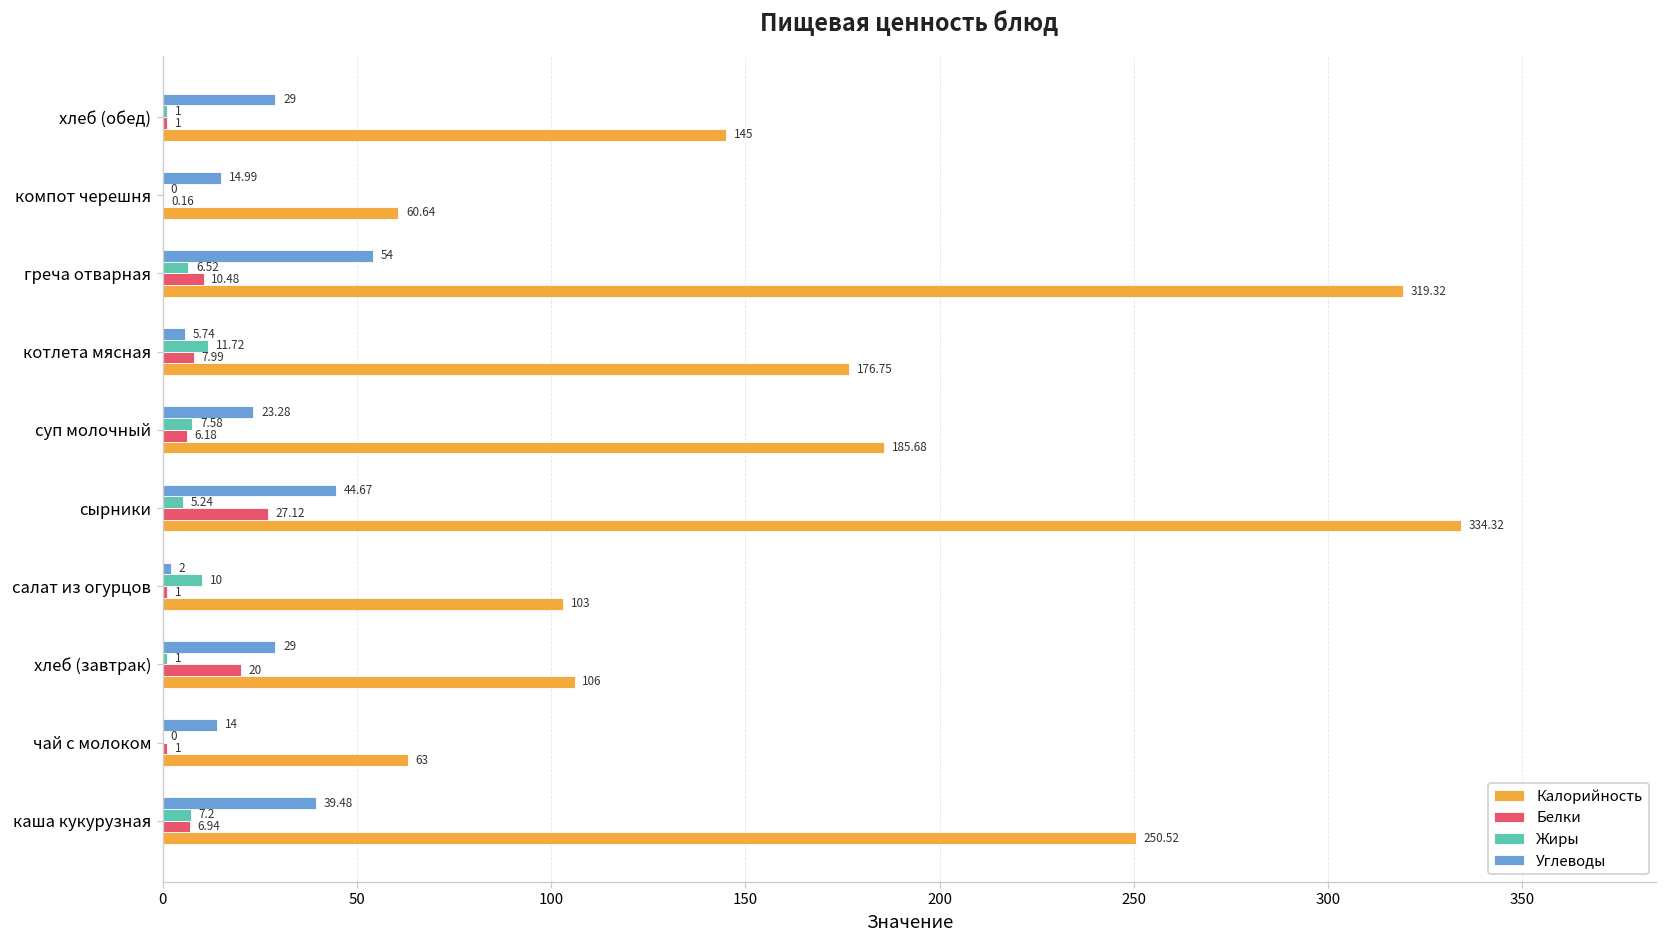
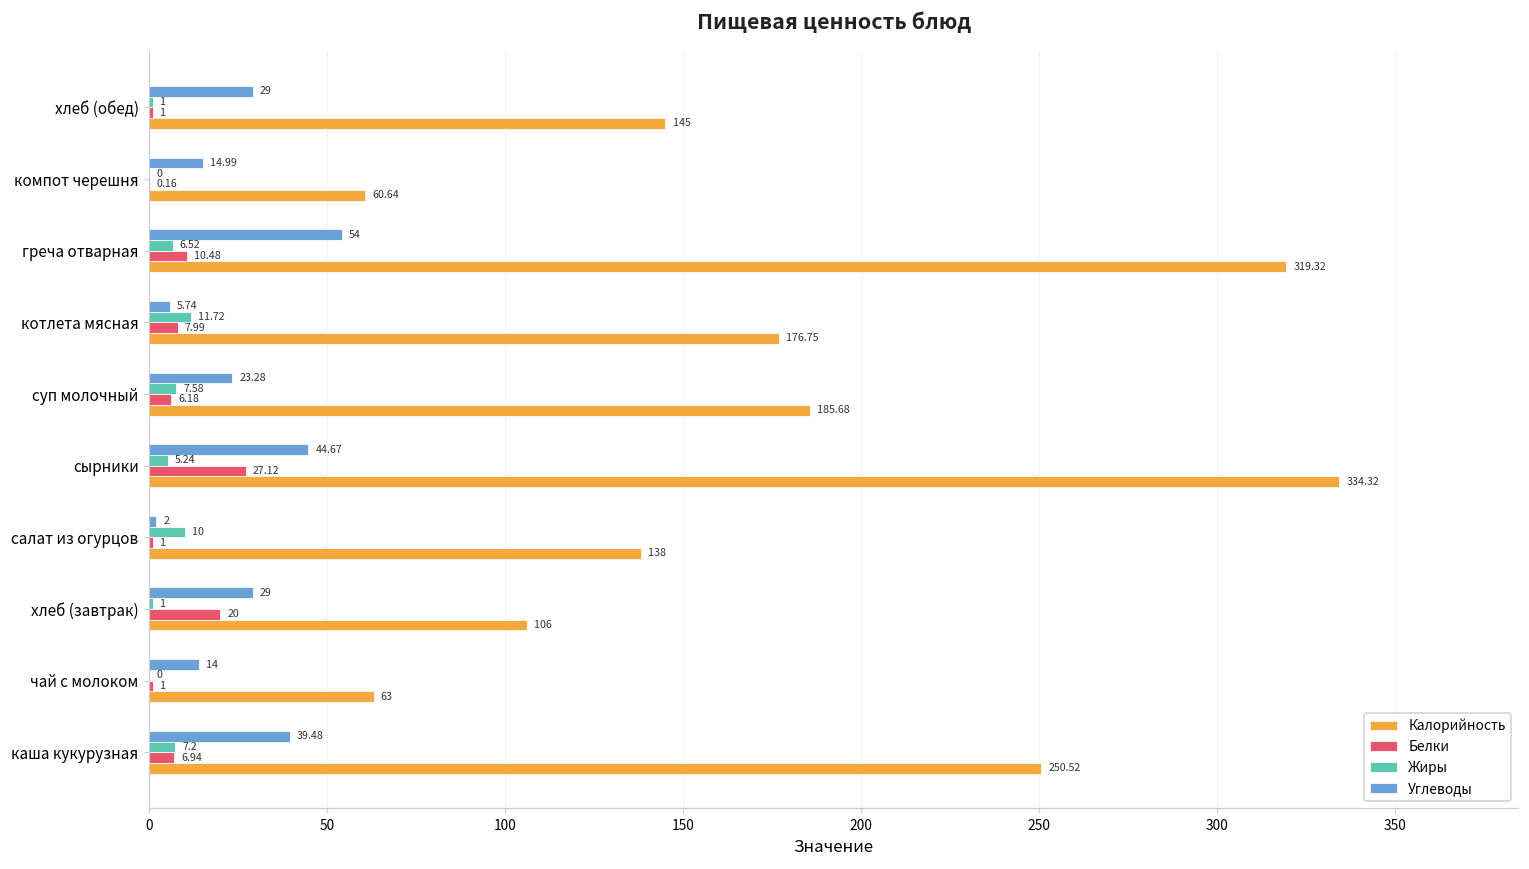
  {
    "Калорийность": {
      "хлеб (обед)": 145,
      "компот черешня": 60.64,
      "греча отварная": 319.32,
      "котлета мясная": 176.75,
      "суп молочный": 185.68,
      "сырники": 334.32,
-     "салат из огурцов": 103,
+     "салат из огурцов": 138,
      "хлеб (завтрак)": 106,
      "чай с молоком": 63,
      "каша кукурузная": 250.52
    },
    "Белки": {
      "хлеб (обед)": 1,
      "компот черешня": 0.16,
      "греча отварная": 10.48,
      "котлета мясная": 7.99,
      "суп молочный": 6.18,
      "сырники": 27.12,
      "салат из огурцов": 1,
      "хлеб (завтрак)": 20,
      "чай с молоком": 1,
      "каша кукурузная": 6.94
    }
  }
